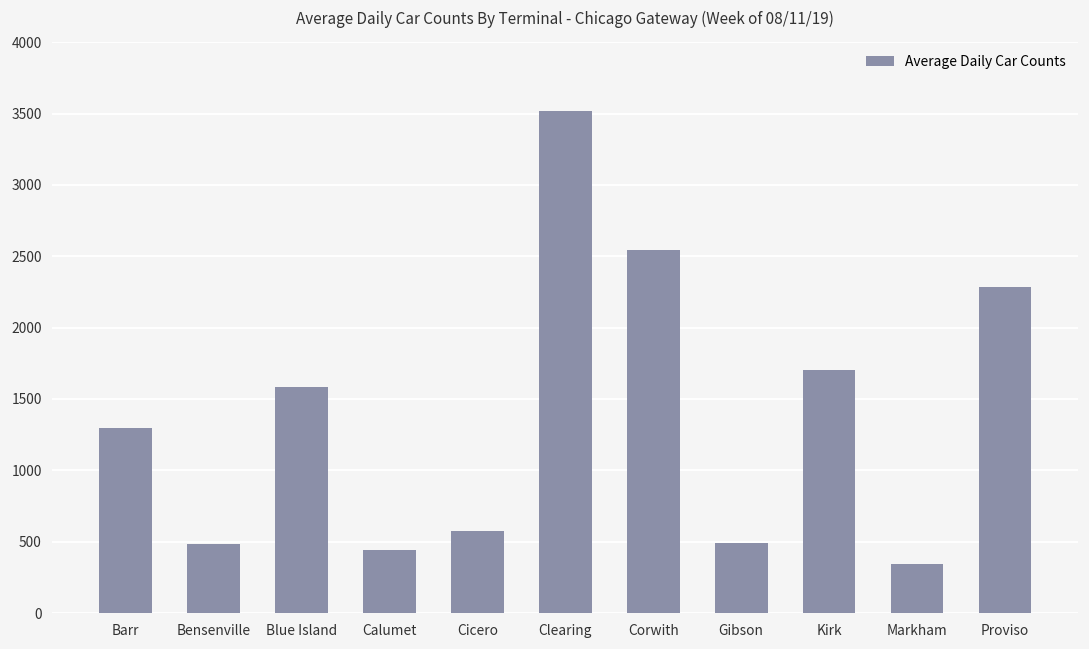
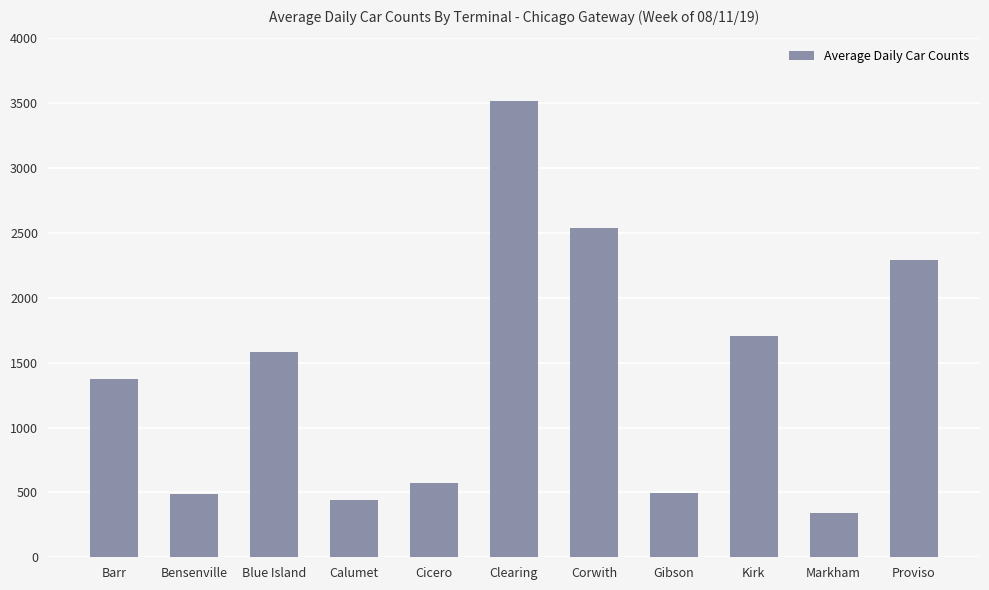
  {
-   "Barr": 1300,
+   "Barr": 1370,
    "Bensenville": 490,
    "Blue Island": 1580,
    "Calumet": 450,
    "Cicero": 580,
    "Clearing": 3520,
    "Corwith": 2540,
    "Gibson": 490,
    "Kirk": 1710,
    "Markham": 340,
    "Proviso": 2290
  }
